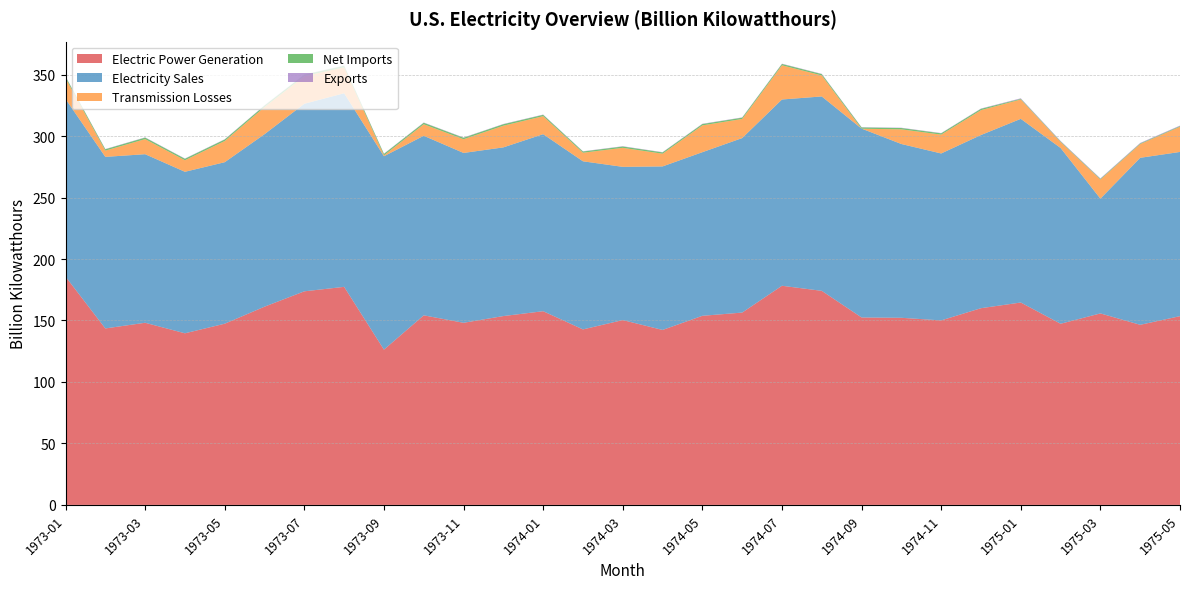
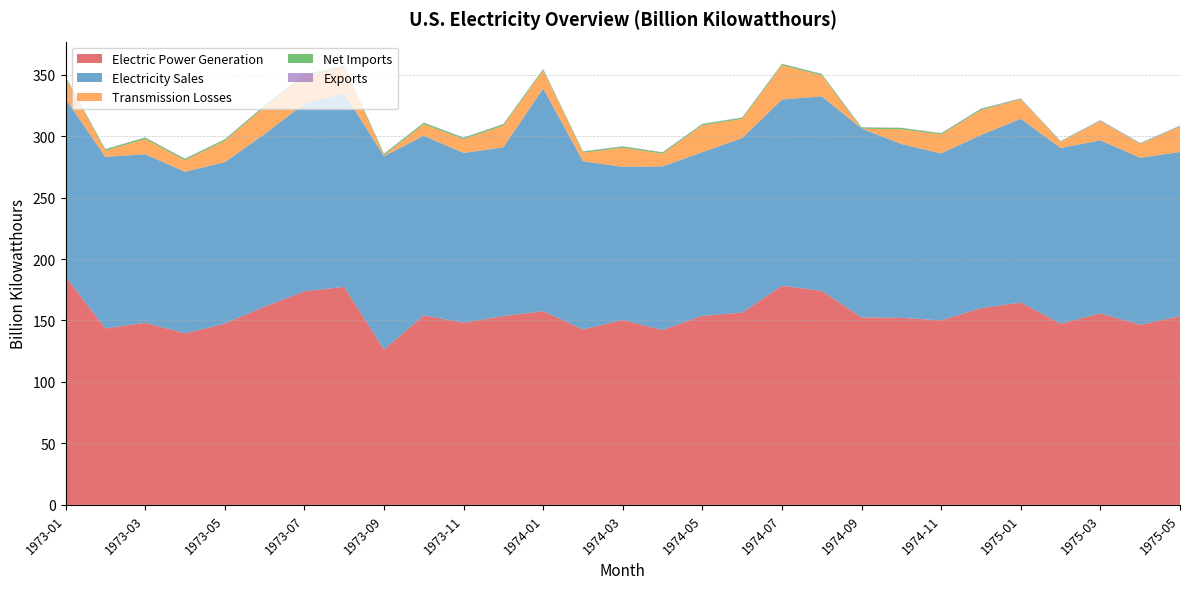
  {
    "Electric Power Generation": {
      "1973-01": 186,
      "1973-03": 148,
      "1973-05": 147,
      "1973-07": 174,
      "1973-09": 126,
      "1973-11": 148,
      "1974-01": 158,
      "1974-03": 150,
      "1974-05": 154,
      "1974-07": 178,
      "1974-09": 152,
      "1974-11": 150,
      "1975-01": 165,
      "1975-03": 156,
      "1975-05": 154
    },
    "Electricity Sales": {
      "1973-01": 145,
      "1973-03": 137,
      "1973-05": 131,
      "1973-11": 138,
-     "1974-01": 144,
+     "1974-01": 181,
      "1974-03": 125,
      "1974-05": 133,
      "1974-07": 152,
      "1974-11": 136,
      "1975-01": 149,
-     "1975-03": 93,
+     "1975-03": 141,
      "1975-05": 134
    }
  }
